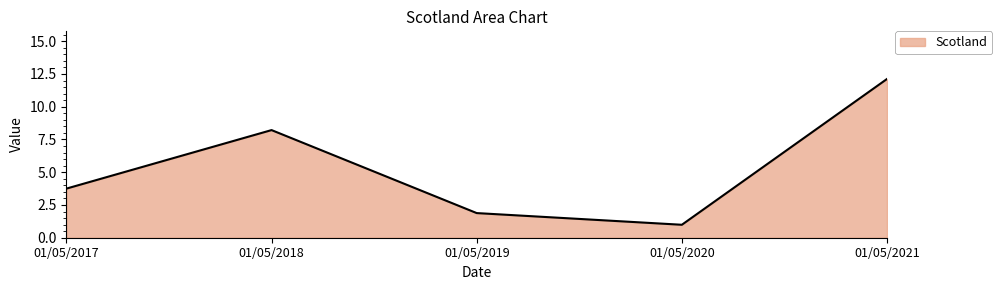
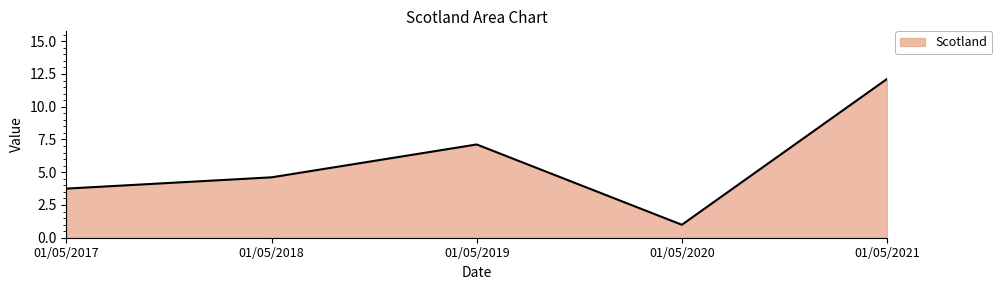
  {
    "01/05/2017": 3.7,
-   "01/05/2018": 8.2,
-   "01/05/2019": 1.9,
+   "01/05/2018": 4.6,
+   "01/05/2019": 7.1,
    "01/05/2020": 1.0,
    "01/05/2021": 12.1
  }
